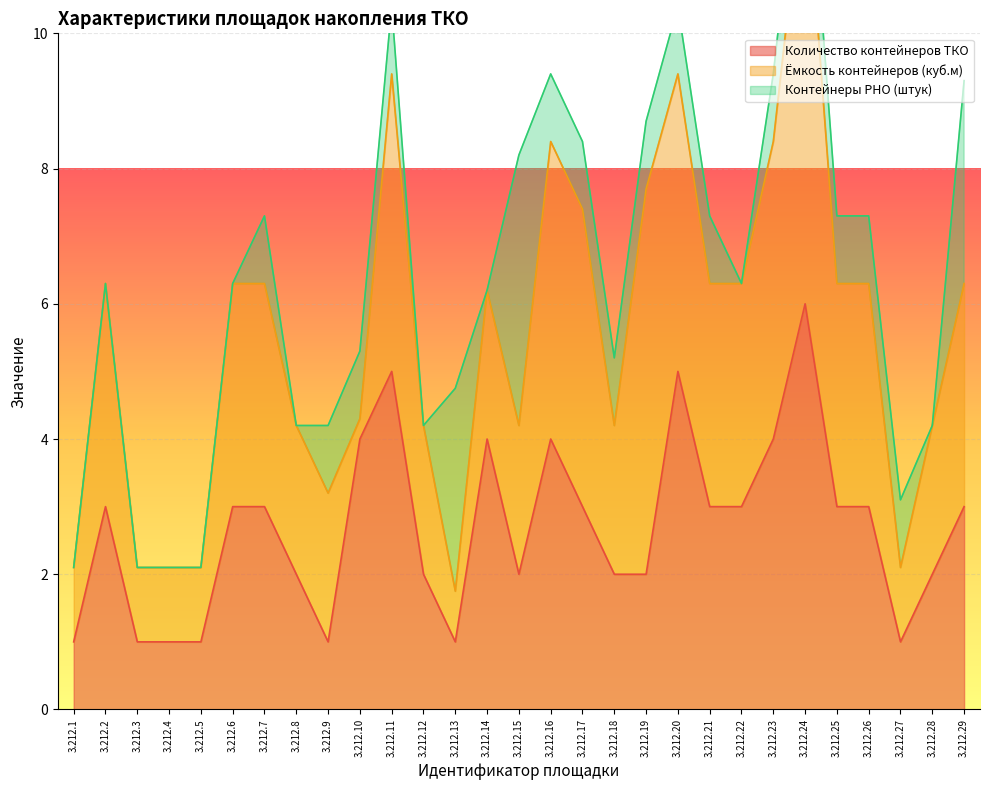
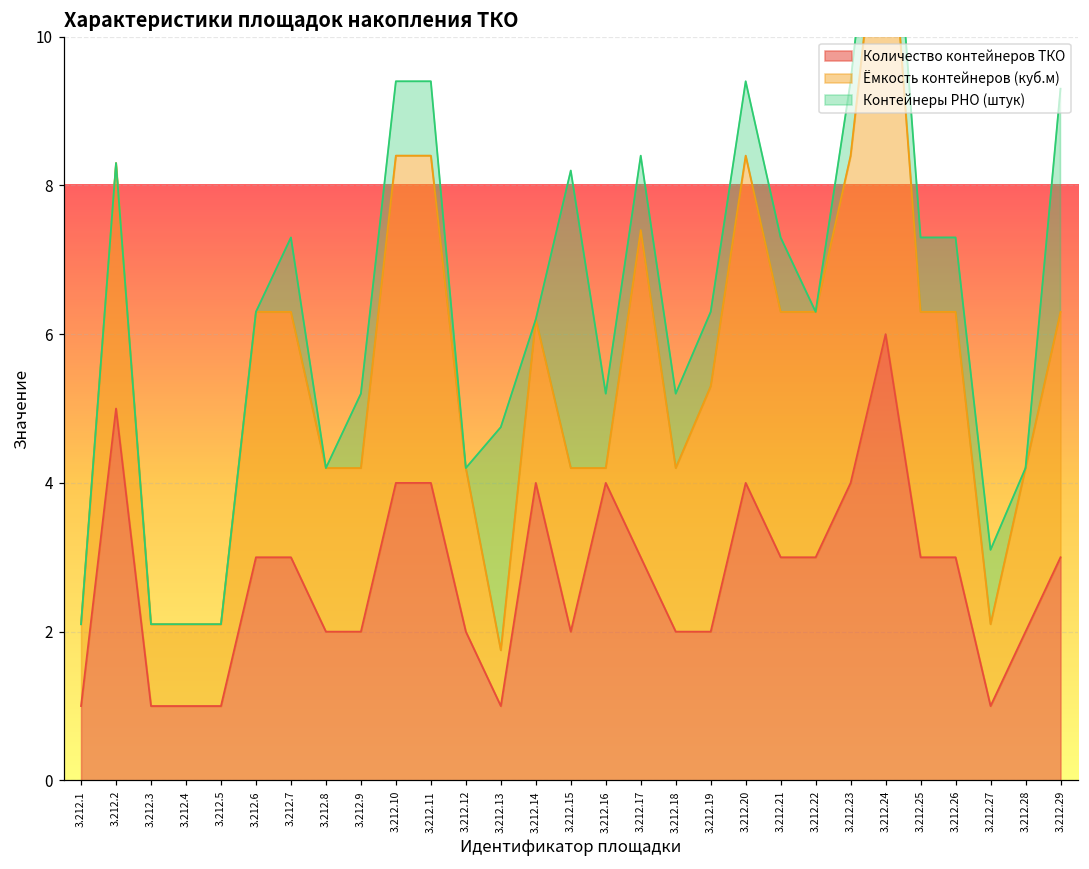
  {
    "Количество контейнеров ТКО": {
      "3.212.1": 1,
-     "3.212.2": 3,
+     "3.212.2": 5,
      "3.212.3": 1,
      "3.212.4": 1,
      "3.212.5": 1,
      "3.212.6": 3,
      "3.212.7": 3,
      "3.212.8": 2,
-     "3.212.9": 1,
+     "3.212.9": 2,
      "3.212.10": 4,
-     "3.212.11": 5,
+     "3.212.11": 4,
      "3.212.12": 2,
      "3.212.13": 1,
      "3.212.14": 4,
      "3.212.15": 2,
      "3.212.16": 4,
      "3.212.17": 3,
      "3.212.18": 2,
      "3.212.19": 2,
-     "3.212.20": 5,
+     "3.212.20": 4,
      "3.212.21": 3,
      "3.212.22": 3,
      "3.212.23": 4,
      "3.212.24": 6,
      "3.212.25": 3,
      "3.212.26": 3,
      "3.212.27": 1,
      "3.212.28": 2,
      "3.212.29": 3
    },
    "Ёмкость контейнеров (куб.м)": {
      "3.212.7": 3.3,
      "3.212.9": 2.2,
-     "3.212.10": 0.3,
+     "3.212.10": 4.4,
      "3.212.11": 4.4,
      "3.212.13": 0.8,
      "3.212.15": 2.2,
-     "3.212.16": 4.4,
+     "3.212.16": 0.2,
      "3.212.17": 4.4,
      "3.212.18": 2.2,
-     "3.212.19": 5.7,
+     "3.212.19": 3.3,
      "3.212.20": 4.4,
      "3.212.21": 3.3,
      "3.212.23": 4.4,
      "3.212.25": 3.3,
      "3.212.26": 3.3,
      "3.212.27": 1.1,
      "3.212.29": 3.3
    },
    "Контейнеры РНО (штук)": {
      "3.212.7": 1.0,
      "3.212.9": 1.0,
      "3.212.10": 1.0,
      "3.212.13": 3.0,
      "3.212.15": 4.0,
      "3.212.16": 1.0,
      "3.212.17": 1.0,
      "3.212.18": 1.0,
      "3.212.19": 1.0,
      "3.212.21": 1.0,
      "3.212.25": 1.0,
      "3.212.26": 1.0,
      "3.212.27": 1.0
    }
  }
